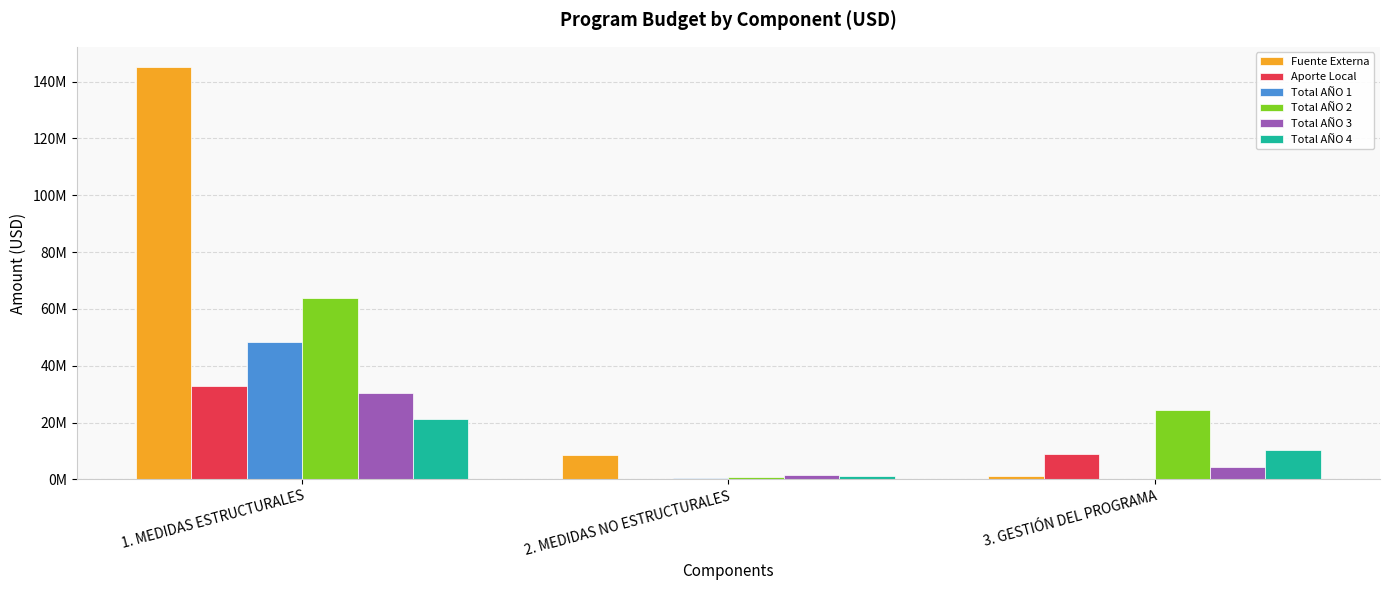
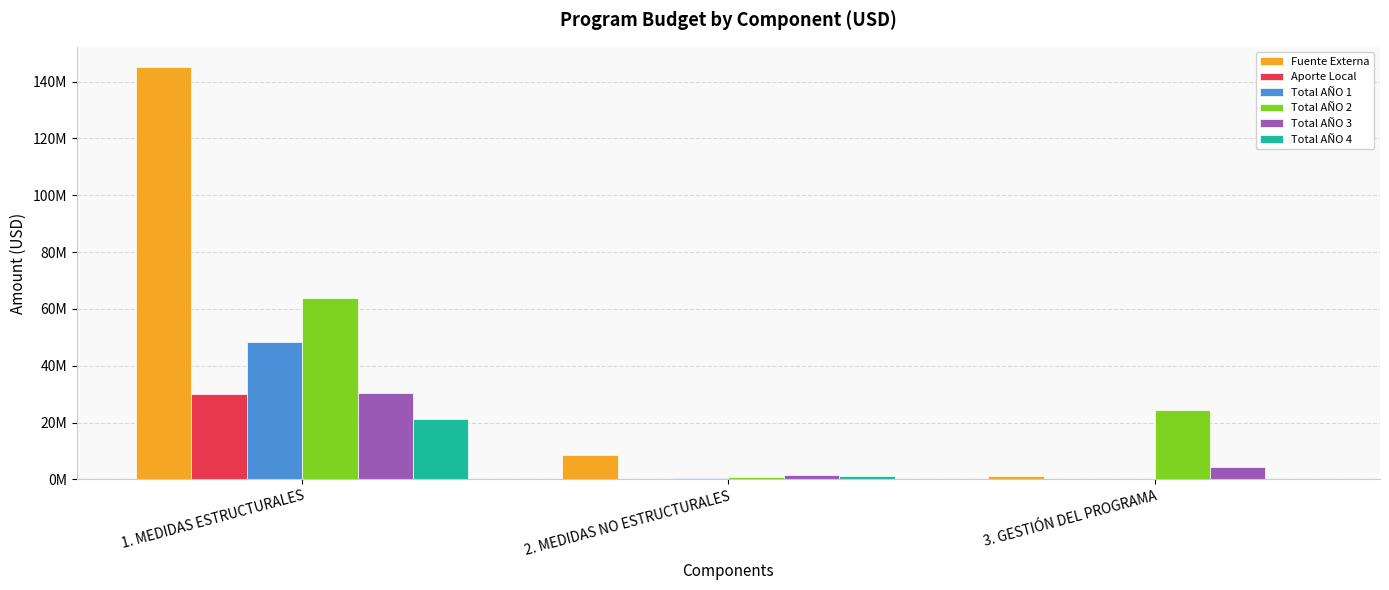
  {
    "Fuente Externa": {
      "1. MEDIDAS ESTRUCTURALES": 145000000,
      "2. MEDIDAS NO ESTRUCTURALES": 8000000,
      "3. GESTIÓN DEL PROGRAMA": 1000000
    },
    "Aporte Local": {
-     "1. MEDIDAS ESTRUCTURALES": 33000000,
+     "1. MEDIDAS ESTRUCTURALES": 30000000,
      "2. MEDIDAS NO ESTRUCTURALES": 0,
-     "3. GESTIÓN DEL PROGRAMA": 9000000
+     "3. GESTIÓN DEL PROGRAMA": 0
    },
    "Total AÑO 1": {
      "1. MEDIDAS ESTRUCTURALES": 49000000
    },
    "Total AÑO 2": {
      "1. MEDIDAS ESTRUCTURALES": 64000000,
      "3. GESTIÓN DEL PROGRAMA": 24000000
    },
    "Total AÑO 3": {
      "1. MEDIDAS ESTRUCTURALES": 30000000,
      "2. MEDIDAS NO ESTRUCTURALES": 2000000,
      "3. GESTIÓN DEL PROGRAMA": 4000000
    },
    "Total AÑO 4": {
      "1. MEDIDAS ESTRUCTURALES": 21000000,
      "2. MEDIDAS NO ESTRUCTURALES": 1000000,
-     "3. GESTIÓN DEL PROGRAMA": 10000000
+     "3. GESTIÓN DEL PROGRAMA": 0
    }
  }
